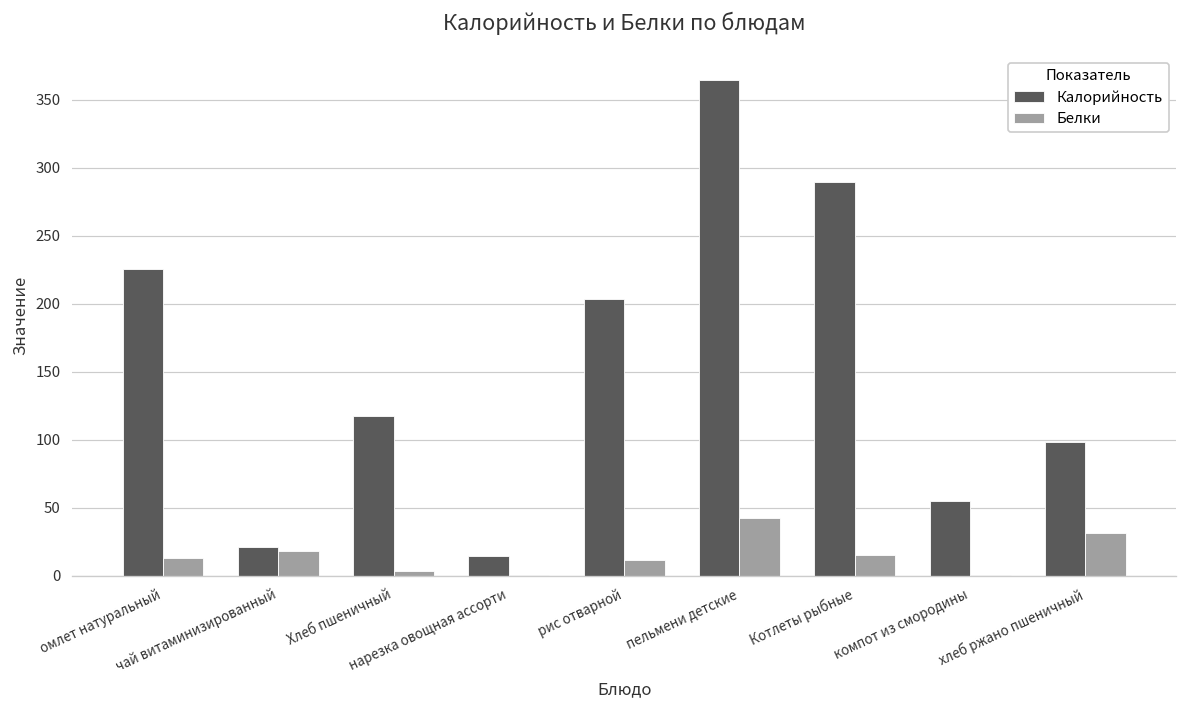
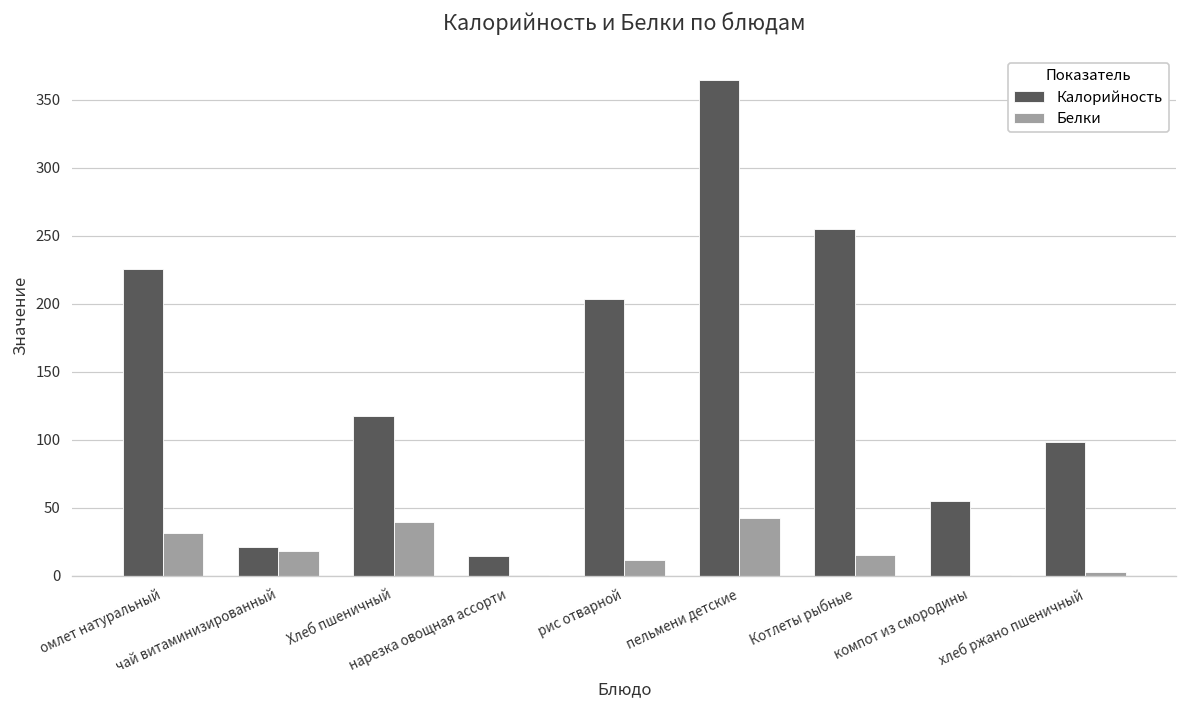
  {
    "Калорийность": {
      "омлет натуральный": 226,
      "чай витаминизированный": 21,
      "Хлеб пшеничный": 117,
      "нарезка овощная ассорти": 15,
      "рис отварной": 204,
      "пельмени детские": 364,
-     "Котлеты рыбные": 289,
+     "Котлеты рыбные": 255,
      "компот из смородины": 55,
      "хлеб ржано пшеничный": 98
    },
    "Белки": {
-     "омлет натуральный": 13,
+     "омлет натуральный": 32,
      "чай витаминизированный": 18,
-     "Хлеб пшеничный": 4,
+     "Хлеб пшеничный": 39,
      "рис отварной": 11,
      "пельмени детские": 42,
      "Котлеты рыбные": 15,
-     "хлеб ржано пшеничный": 31
+     "хлеб ржано пшеничный": 3
    }
  }
